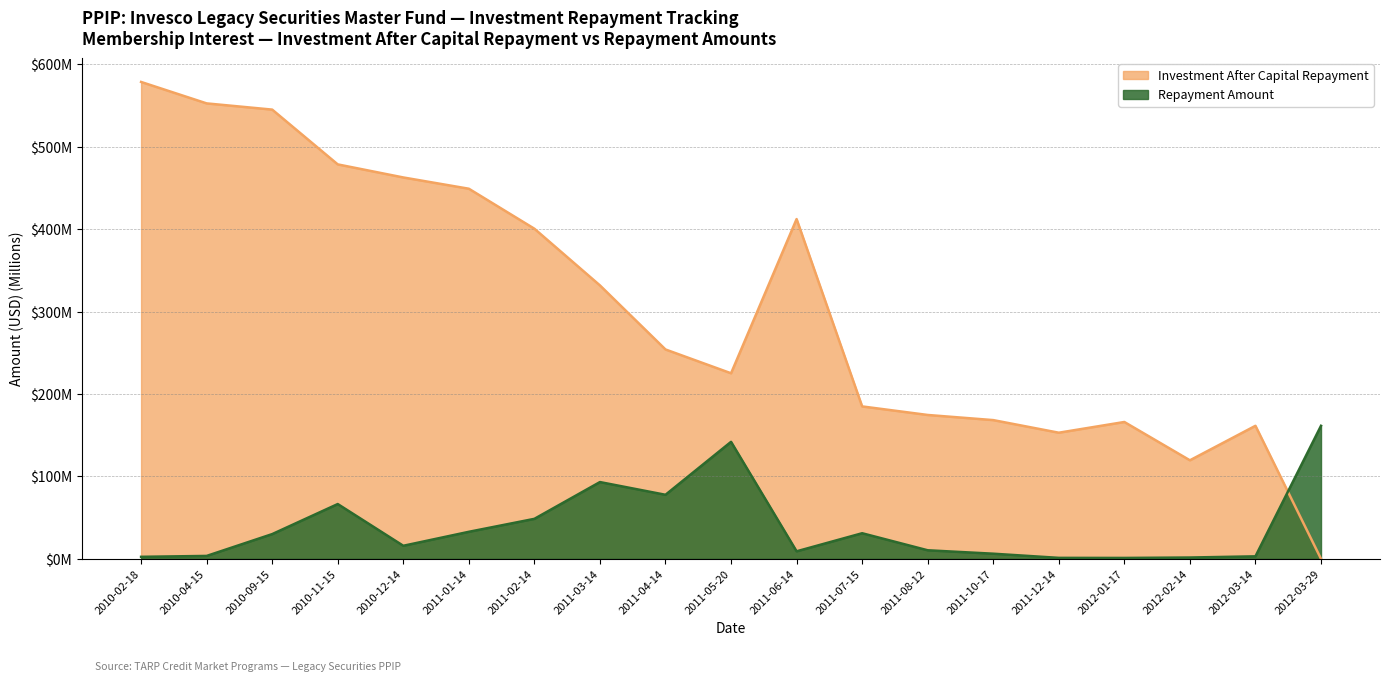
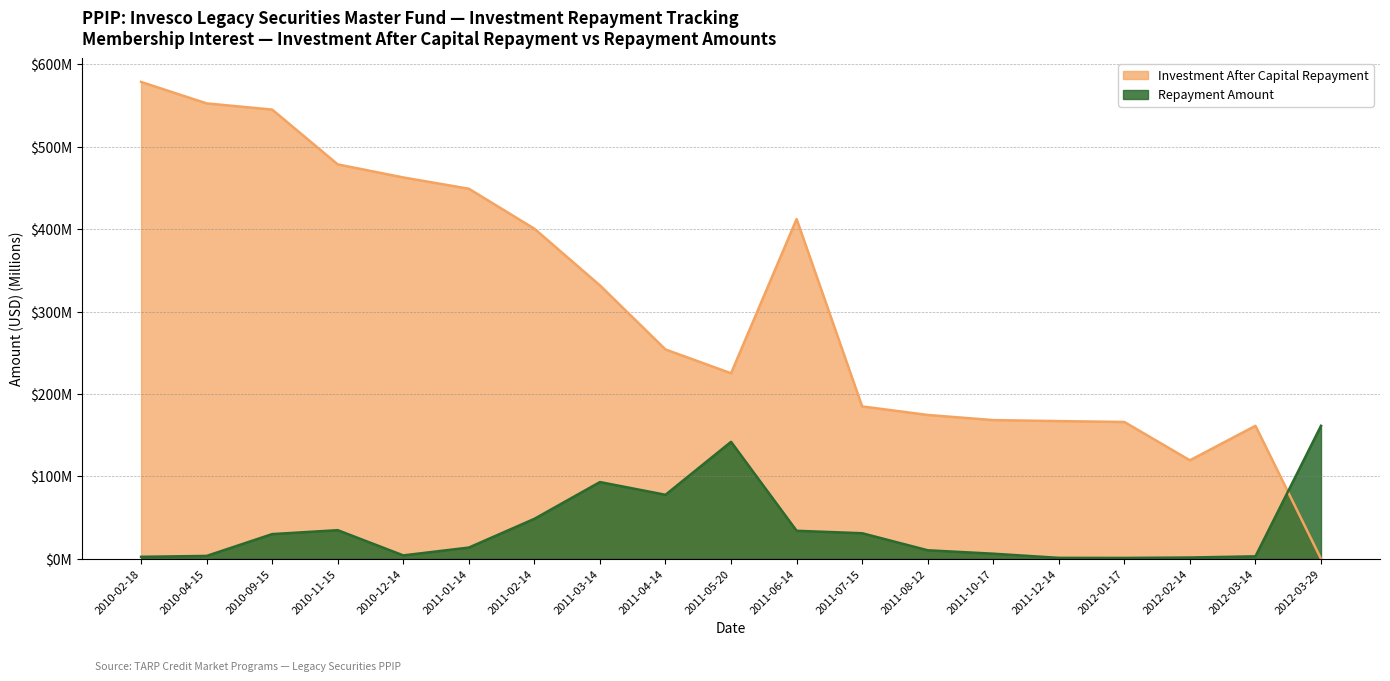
  {
    "Investment After Capital Repayment": {
      "2010-02-18": "$580000000",
      "2010-04-15": "$550000000",
      "2010-09-15": "$540000000",
      "2010-11-15": "$480000000",
      "2010-12-14": "$460000000",
      "2011-01-14": "$450000000",
      "2011-02-14": "$400000000",
      "2011-03-14": "$330000000",
      "2011-04-14": "$250000000",
      "2011-05-20": "$230000000",
      "2011-06-14": "$410000000",
      "2011-07-15": "$180000000",
      "2011-08-12": "$170000000",
      "2011-10-17": "$170000000",
-     "2011-12-14": "$150000000",
+     "2011-12-14": "$170000000",
      "2012-01-17": "$170000000",
      "2012-02-14": "$120000000",
      "2012-03-14": "$160000000",
      "2012-03-29": "$0"
    },
    "Repayment Amount": {
      "2010-02-18": "$0",
      "2010-04-15": "$0",
      "2010-09-15": "$30000000",
-     "2010-11-15": "$70000000",
-     "2010-12-14": "$20000000",
-     "2011-01-14": "$30000000",
+     "2010-11-15": "$30000000",
+     "2010-12-14": "$0",
+     "2011-01-14": "$10000000",
      "2011-02-14": "$50000000",
      "2011-03-14": "$90000000",
      "2011-04-14": "$80000000",
      "2011-05-20": "$140000000",
-     "2011-06-14": "$10000000",
+     "2011-06-14": "$30000000",
      "2011-07-15": "$30000000",
      "2011-08-12": "$10000000",
      "2011-10-17": "$10000000",
      "2011-12-14": "$0",
      "2012-01-17": "$0",
      "2012-02-14": "$0",
      "2012-03-14": "$0",
      "2012-03-29": "$160000000"
    }
  }
